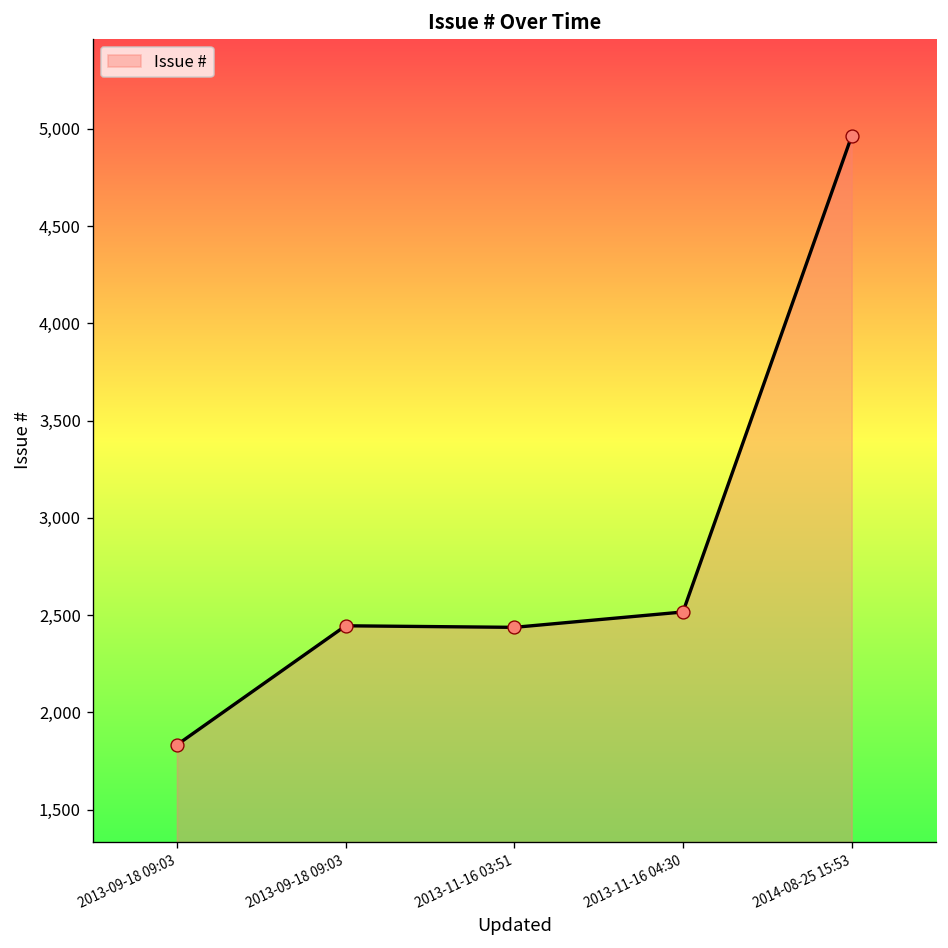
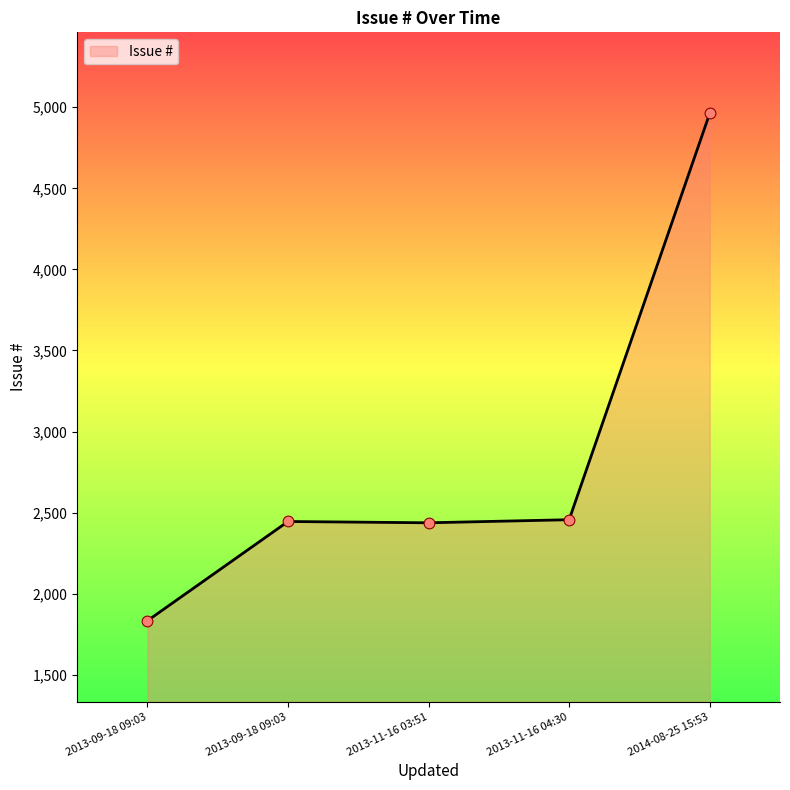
  {
    "2013-11-16 03:51": "2,440",
-   "2013-11-16 04:30": "2,520",
+   "2013-11-16 04:30": "2,460",
    "2014-08-25 15:53": "4,960"
  }
